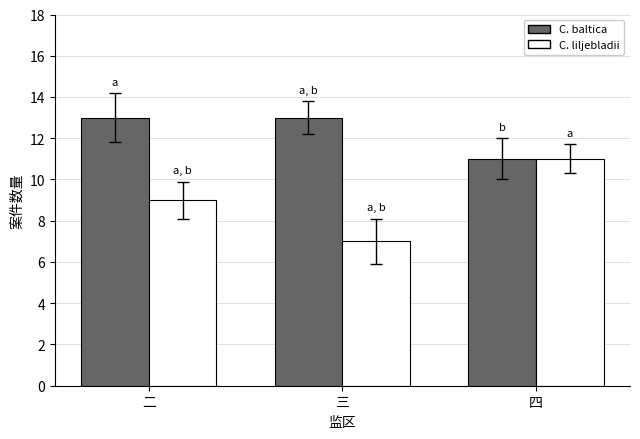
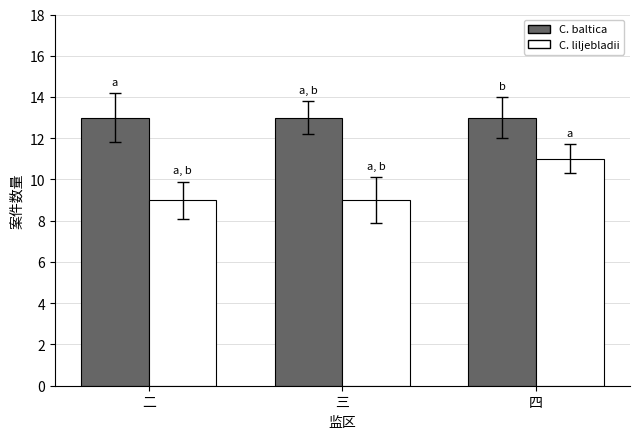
  {
    "C. baltica": {
      "二": 13,
      "三": 13,
-     "四": 11
+     "四": 13
    },
    "C. liljebladii": {
      "二": 9,
-     "三": 7,
+     "三": 9,
      "四": 11
    }
  }
